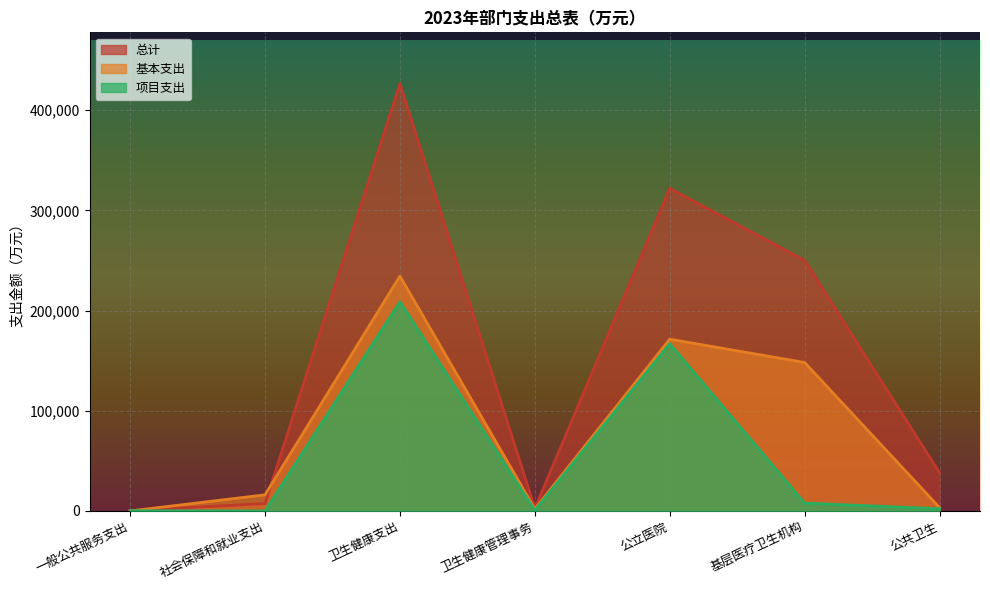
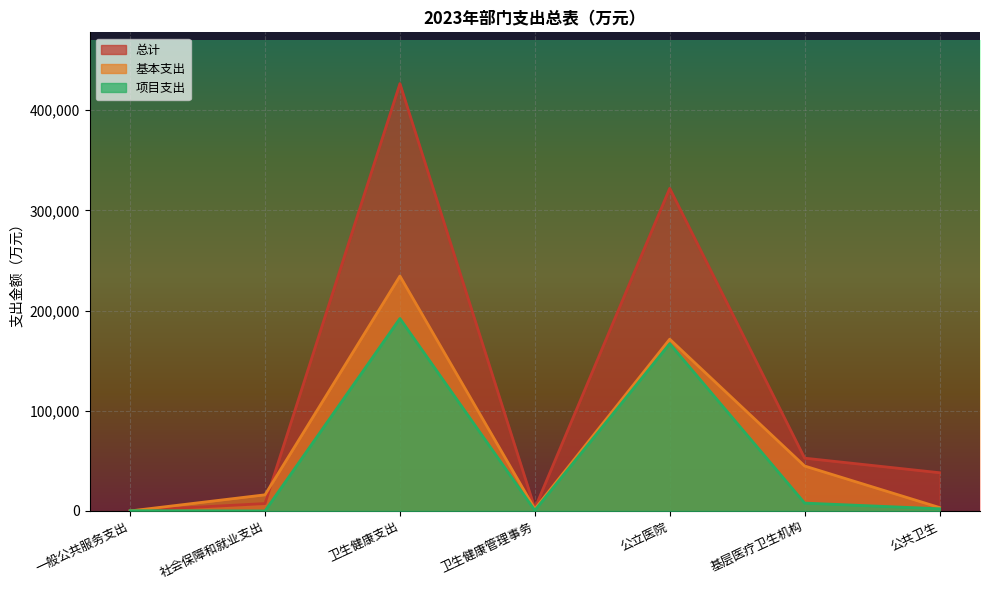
  {
    "总计": {
      "社会保障和就业支出": "7,000",
      "卫生健康支出": "426,000",
      "公立医院": "322,000",
-     "基层医疗卫生机构": "250,000",
+     "基层医疗卫生机构": "53,000",
      "公共卫生": "38,000"
    },
    "基本支出": {
      "社会保障和就业支出": "16,000",
      "卫生健康支出": "234,000",
      "公立医院": "171,000",
-     "基层医疗卫生机构": "148,000"
+     "基层医疗卫生机构": "45,000"
    },
    "项目支出": {
      "社会保障和就业支出": "0",
-     "卫生健康支出": "209,000",
+     "卫生健康支出": "192,000",
      "公立医院": "167,000",
      "基层医疗卫生机构": "8,000"
    }
  }
